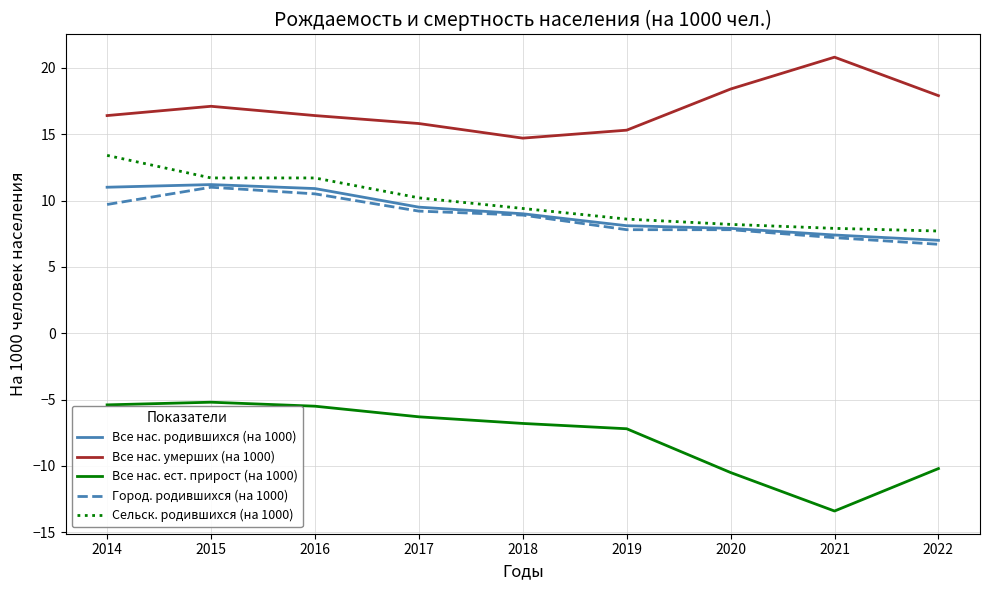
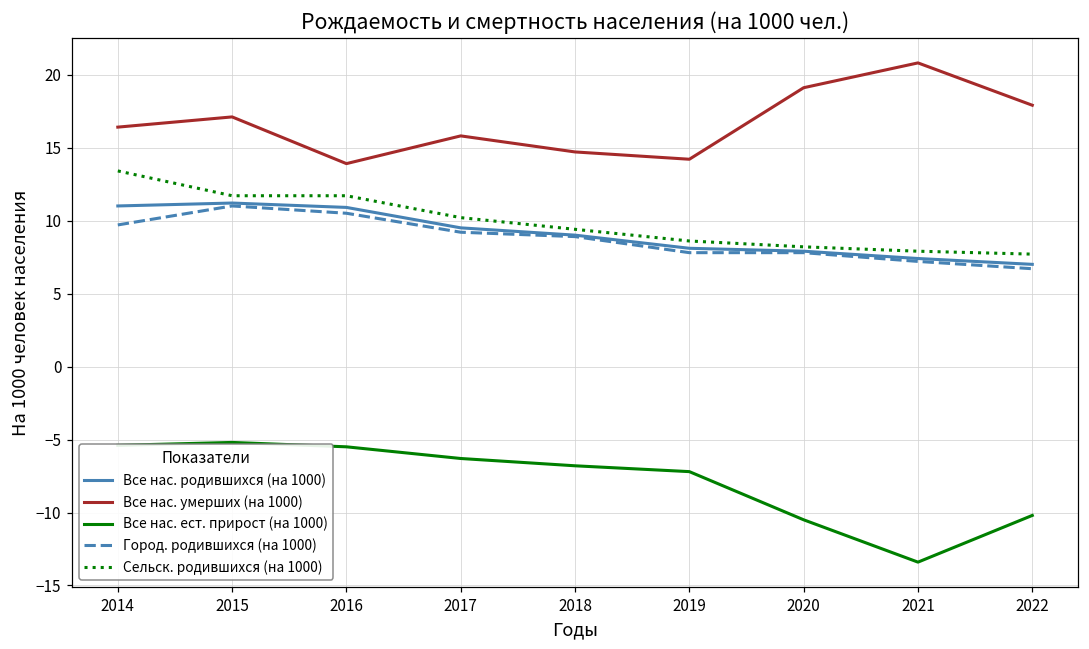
  {
    "Все нас. умерших (на 1000)": {
      "2014": 16.4,
      "2015": 17.1,
-     "2016": 16.4,
+     "2016": 13.9,
      "2017": 15.8,
      "2018": 14.7,
-     "2019": 15.3,
-     "2020": 18.4,
+     "2019": 14.2,
+     "2020": 19.1,
      "2021": 20.8,
      "2022": 17.9
    }
  }
